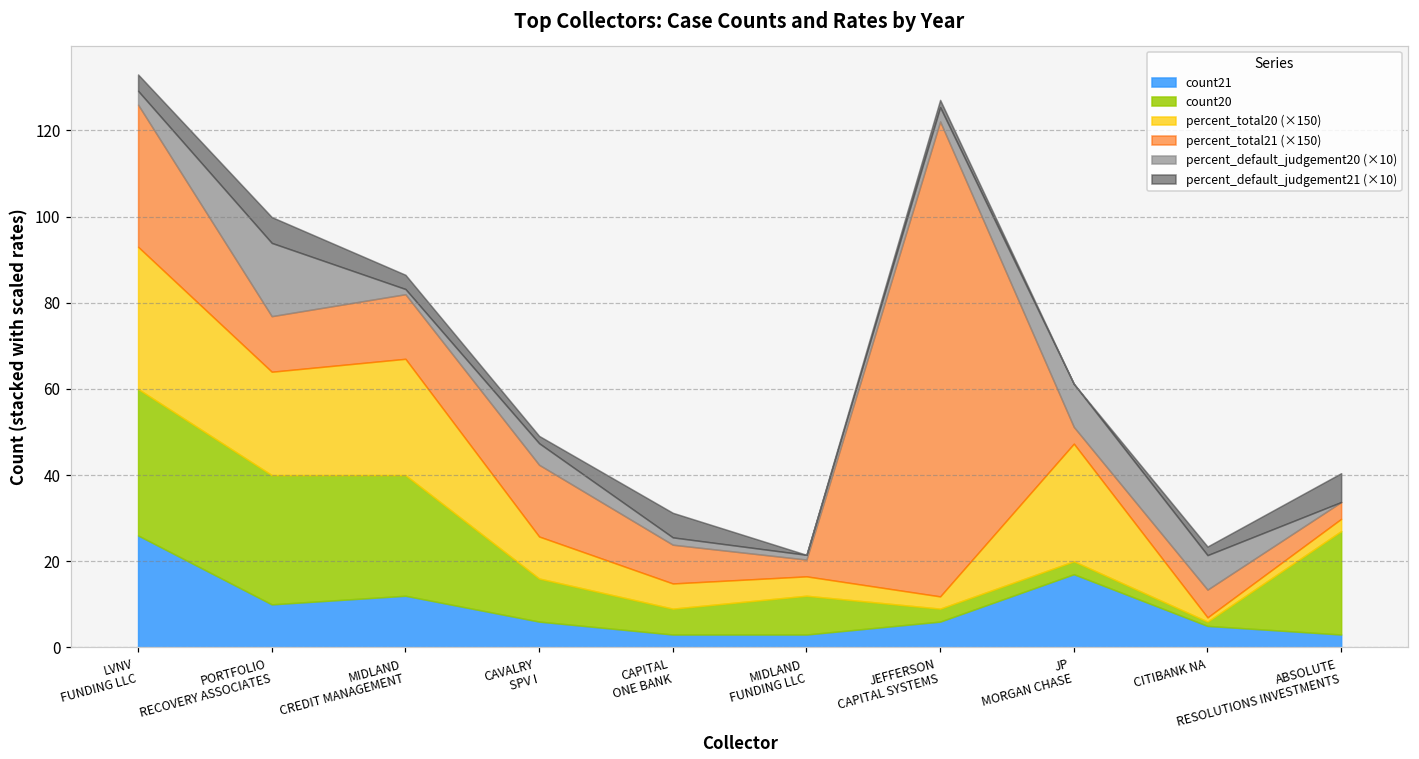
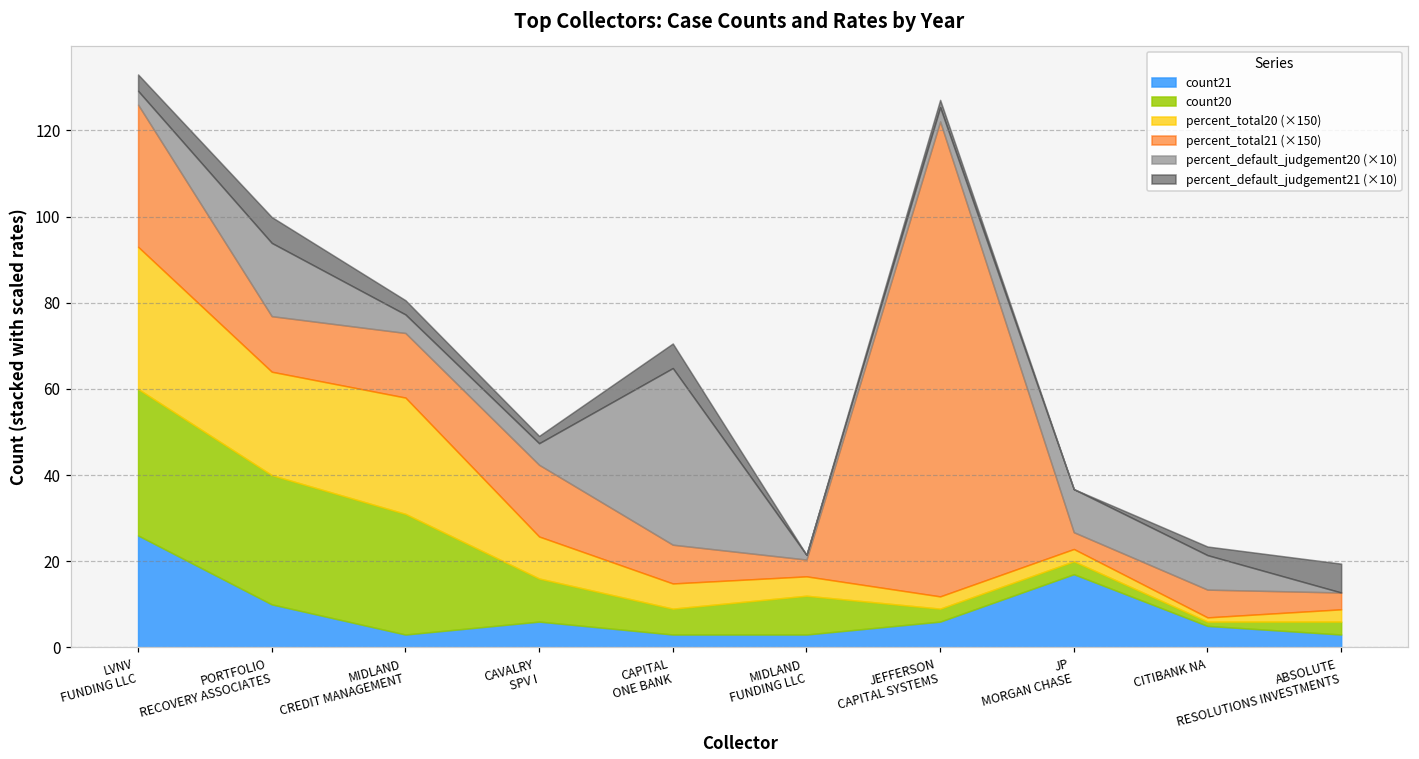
  {
    "count21": {
      "LVNV FUNDING LLC": 26,
      "PORTFOLIO RECOVERY ASSOCIATES": 10,
-     "MIDLAND CREDIT MANAGEMENT": 12,
+     "MIDLAND CREDIT MANAGEMENT": 3,
      "CAVALRY SPV I": 6,
      "CAPITAL ONE BANK": 3,
      "MIDLAND FUNDING LLC": 3,
      "JEFFERSON CAPITAL SYSTEMS": 6,
      "JP MORGAN CHASE": 17,
      "CITIBANK NA": 5,
      "ABSOLUTE RESOLUTIONS INVESTMENTS": 3
    },
    "count20": {
      "LVNV FUNDING LLC": 34,
      "PORTFOLIO RECOVERY ASSOCIATES": 30,
      "MIDLAND CREDIT MANAGEMENT": 28,
      "CAVALRY SPV I": 10,
      "CAPITAL ONE BANK": 6,
      "MIDLAND FUNDING LLC": 9,
      "JEFFERSON CAPITAL SYSTEMS": 3,
      "JP MORGAN CHASE": 3,
      "CITIBANK NA": 1,
-     "ABSOLUTE RESOLUTIONS INVESTMENTS": 24
+     "ABSOLUTE RESOLUTIONS INVESTMENTS": 3
    },
    "percent_total20 (×150)": {
      "LVNV FUNDING LLC": 33,
      "PORTFOLIO RECOVERY ASSOCIATES": 24,
      "MIDLAND CREDIT MANAGEMENT": 27,
      "CAVALRY SPV I": 10,
      "CAPITAL ONE BANK": 6,
      "MIDLAND FUNDING LLC": 5,
      "JEFFERSON CAPITAL SYSTEMS": 3,
-     "JP MORGAN CHASE": 27,
+     "JP MORGAN CHASE": 3,
      "CITIBANK NA": 1,
      "ABSOLUTE RESOLUTIONS INVESTMENTS": 3
    },
    "percent_total21 (×150)": {
      "LVNV FUNDING LLC": 33,
      "PORTFOLIO RECOVERY ASSOCIATES": 13,
      "MIDLAND CREDIT MANAGEMENT": 15,
      "CAVALRY SPV I": 17,
      "CAPITAL ONE BANK": 9,
      "MIDLAND FUNDING LLC": 4,
      "JEFFERSON CAPITAL SYSTEMS": 110,
      "JP MORGAN CHASE": 4,
      "CITIBANK NA": 6
    },
    "percent_default_judgement20 (×10)": {
      "LVNV FUNDING LLC": 3,
      "PORTFOLIO RECOVERY ASSOCIATES": 17,
-     "MIDLAND CREDIT MANAGEMENT": 1,
+     "MIDLAND CREDIT MANAGEMENT": 4,
      "CAVALRY SPV I": 5,
-     "CAPITAL ONE BANK": 2,
+     "CAPITAL ONE BANK": 41,
      "JEFFERSON CAPITAL SYSTEMS": 3,
      "CITIBANK NA": 8
    },
    "percent_default_judgement21 (×10)": {
      "LVNV FUNDING LLC": 4,
      "PORTFOLIO RECOVERY ASSOCIATES": 6,
      "MIDLAND CREDIT MANAGEMENT": 3,
      "CAVALRY SPV I": 2,
      "CAPITAL ONE BANK": 6,
      "JEFFERSON CAPITAL SYSTEMS": 2,
      "CITIBANK NA": 2,
      "ABSOLUTE RESOLUTIONS INVESTMENTS": 7
    }
  }
